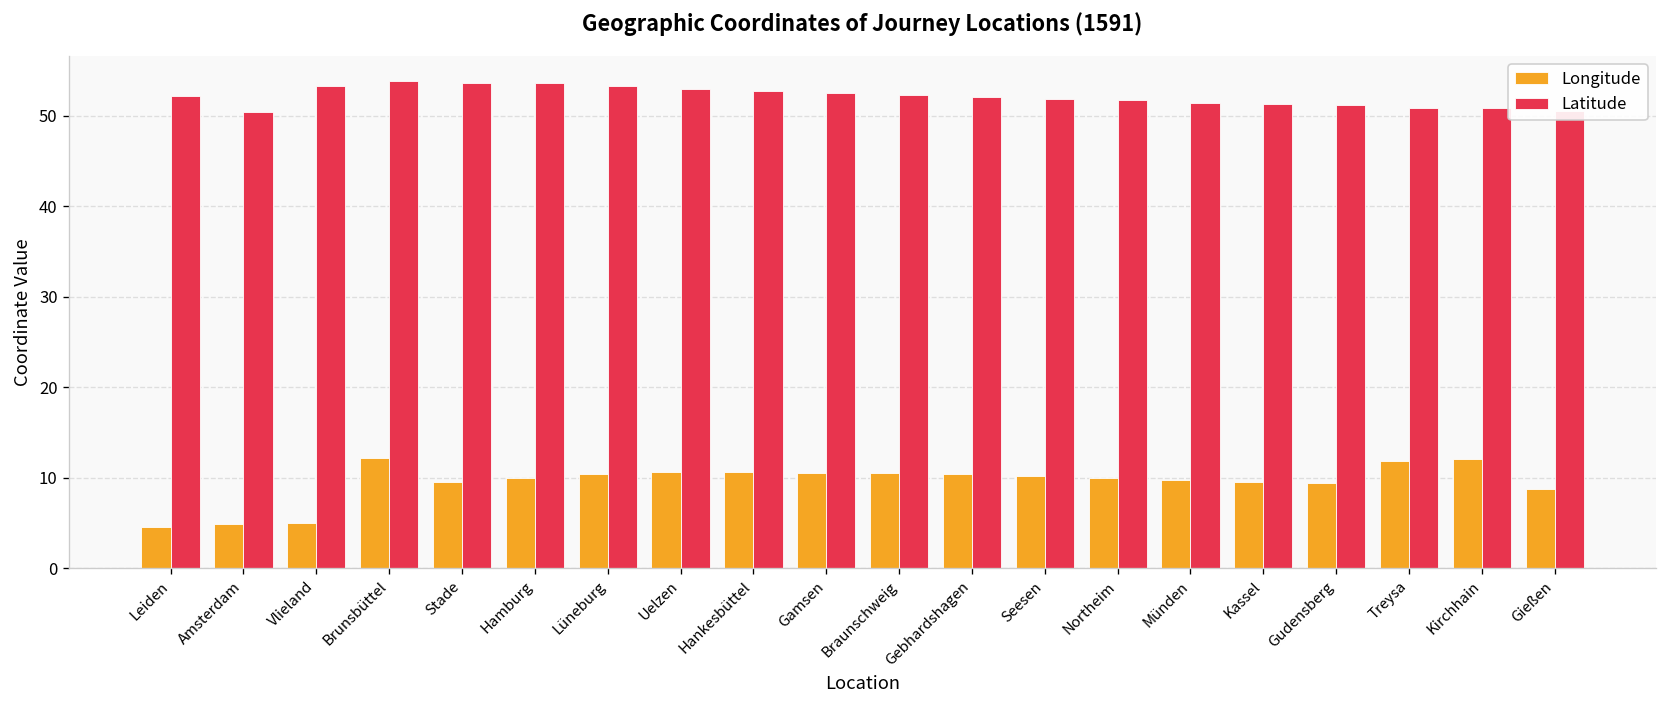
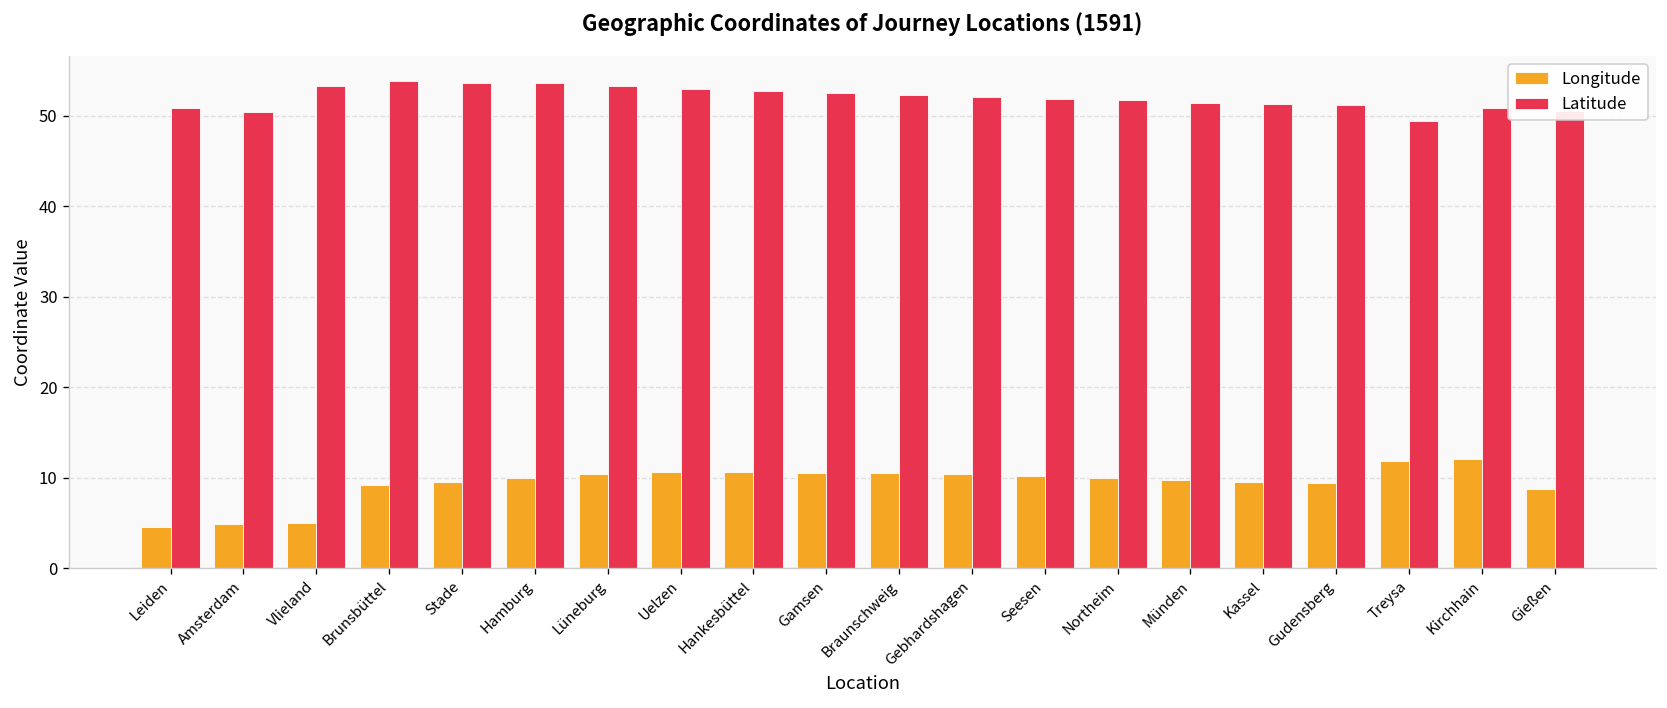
  {
    "Longitude": {
      "Leiden": 5,
      "Amsterdam": 5,
      "Vlieland": 5,
-     "Brunsbüttel": 12,
+     "Brunsbüttel": 9,
      "Stade": 9,
      "Hamburg": 10,
      "Lüneburg": 10,
      "Uelzen": 11,
      "Hankesbüttel": 11,
      "Gamsen": 11,
      "Braunschweig": 11,
      "Gebhardshagen": 10,
      "Seesen": 10,
      "Northeim": 10,
      "Münden": 10,
      "Kassel": 10,
      "Gudensberg": 9,
      "Treysa": 12,
      "Kirchhain": 12,
      "Gießen": 9
    },
    "Latitude": {
-     "Leiden": 52,
+     "Leiden": 51,
      "Amsterdam": 50,
      "Vlieland": 53,
      "Brunsbüttel": 54,
      "Stade": 54,
      "Hamburg": 54,
      "Lüneburg": 53,
      "Uelzen": 53,
      "Hankesbüttel": 53,
      "Gamsen": 53,
      "Braunschweig": 52,
      "Gebhardshagen": 52,
      "Seesen": 52,
      "Northeim": 52,
      "Münden": 51,
      "Kassel": 51,
      "Gudensberg": 51,
-     "Treysa": 51,
+     "Treysa": 49,
      "Kirchhain": 51
    }
  }
